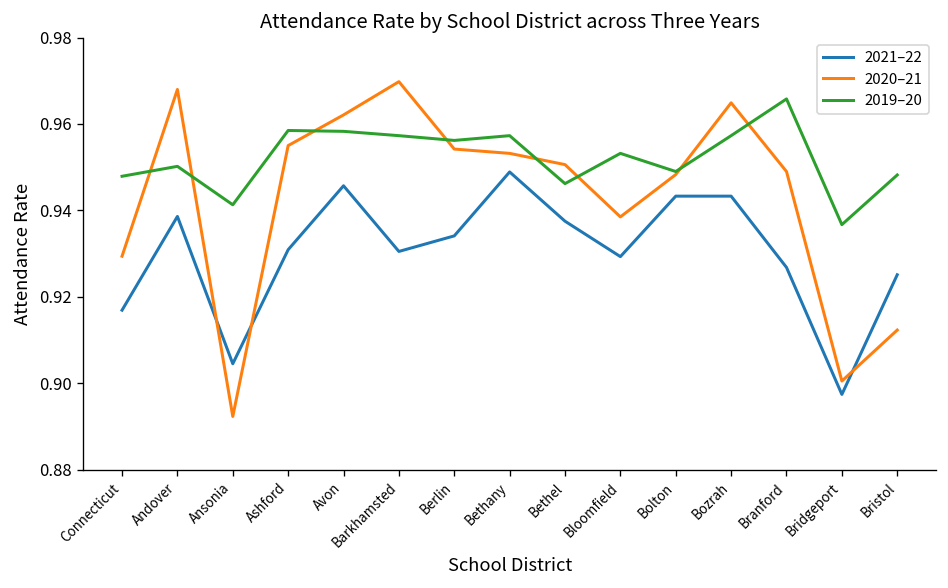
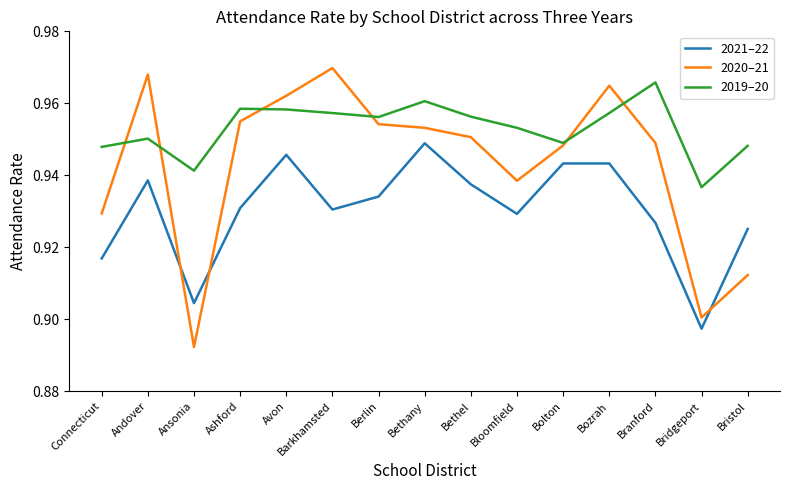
  {
    "2021–22": {
      "Connecticut": 0.917,
      "Andover": 0.939,
      "Ansonia": 0.905,
      "Ashford": 0.931,
      "Avon": 0.946,
      "Barkhamsted": 0.931,
      "Berlin": 0.934,
      "Bethany": 0.949,
      "Bethel": 0.938,
      "Bloomfield": 0.929,
      "Bolton": 0.943,
      "Bozrah": 0.943,
      "Branford": 0.927,
      "Bridgeport": 0.897,
      "Bristol": 0.925
    },
    "2020–21": {
      "Connecticut": 0.929,
      "Andover": 0.968,
      "Ansonia": 0.892,
      "Ashford": 0.955,
      "Avon": 0.962,
      "Barkhamsted": 0.970,
      "Berlin": 0.954,
      "Bethany": 0.953,
      "Bethel": 0.951,
      "Bloomfield": 0.939,
      "Bolton": 0.948,
      "Bozrah": 0.965,
      "Branford": 0.949,
      "Bridgeport": 0.901,
      "Bristol": 0.912
    },
    "2019–20": {
      "Connecticut": 0.948,
      "Andover": 0.950,
      "Ansonia": 0.941,
      "Ashford": 0.959,
      "Avon": 0.958,
      "Barkhamsted": 0.957,
      "Berlin": 0.956,
-     "Bethany": 0.957,
-     "Bethel": 0.946,
+     "Bethany": 0.961,
+     "Bethel": 0.956,
      "Bloomfield": 0.953,
      "Bolton": 0.949,
      "Bozrah": 0.957,
      "Branford": 0.966,
      "Bridgeport": 0.937,
      "Bristol": 0.948
    }
  }
